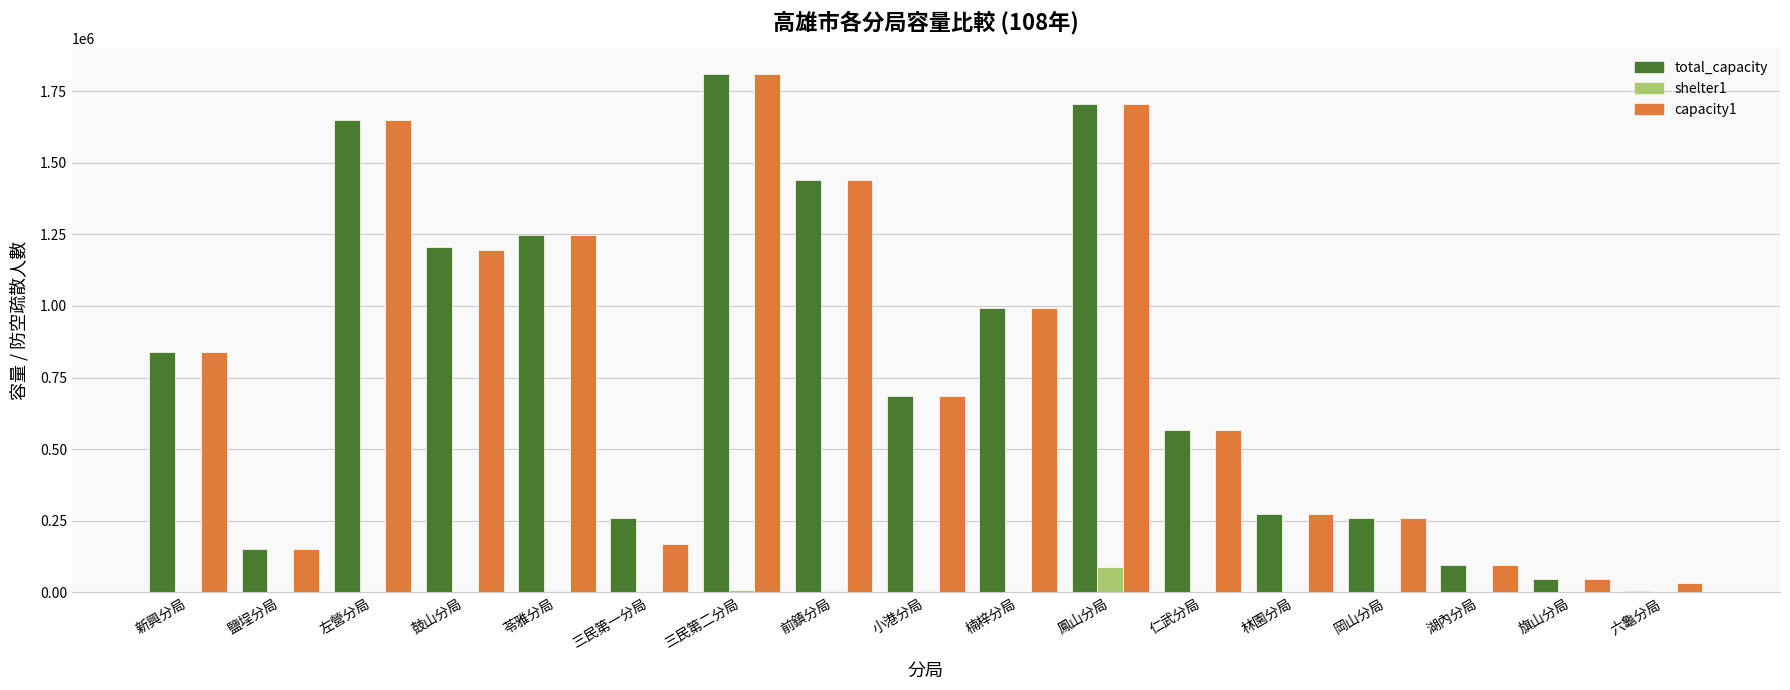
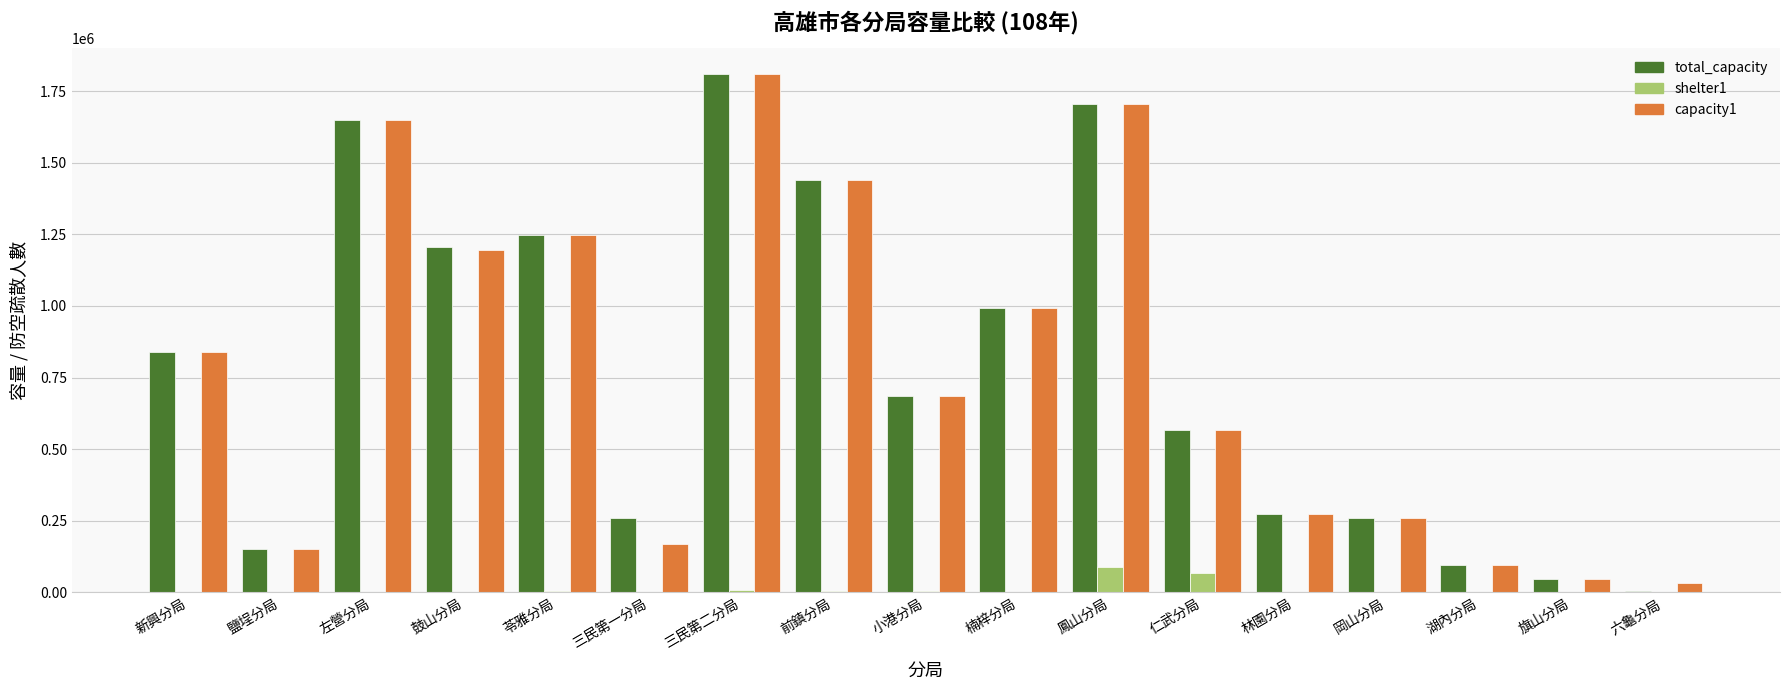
  {
    "total_capacity": {
      "新興分局": 840000,
      "鹽埕分局": 150000,
      "左營分局": 1650000,
      "鼓山分局": 1210000,
      "苓雅分局": 1250000,
      "三民第一分局": 260000,
      "三民第二分局": 1810000,
      "前鎮分局": 1440000,
      "小港分局": 690000,
      "楠梓分局": 990000,
      "鳳山分局": 1700000,
      "仁武分局": 570000,
      "林園分局": 270000,
      "岡山分局": 260000,
      "湖內分局": 90000,
      "旗山分局": 50000
    },
    "shelter1": {
      "三民第二分局": 10000,
      "鳳山分局": 90000,
-     "仁武分局": 0
+     "仁武分局": 70000
    },
    "capacity1": {
      "新興分局": 840000,
      "鹽埕分局": 150000,
      "左營分局": 1650000,
      "鼓山分局": 1200000,
      "苓雅分局": 1250000,
      "三民第一分局": 170000,
      "三民第二分局": 1810000,
      "前鎮分局": 1440000,
      "小港分局": 690000,
      "楠梓分局": 990000,
      "鳳山分局": 1700000,
      "仁武分局": 570000,
      "林園分局": 270000,
      "岡山分局": 260000,
      "湖內分局": 90000,
      "旗山分局": 50000,
      "六龜分局": 30000
    }
  }
